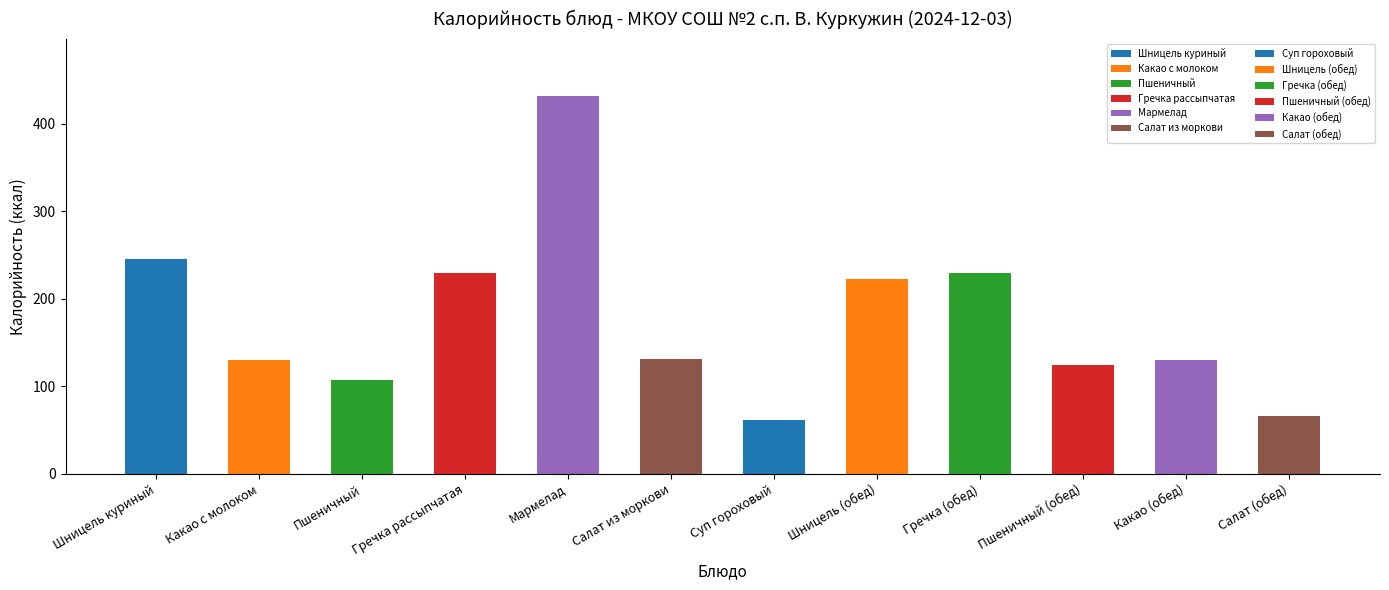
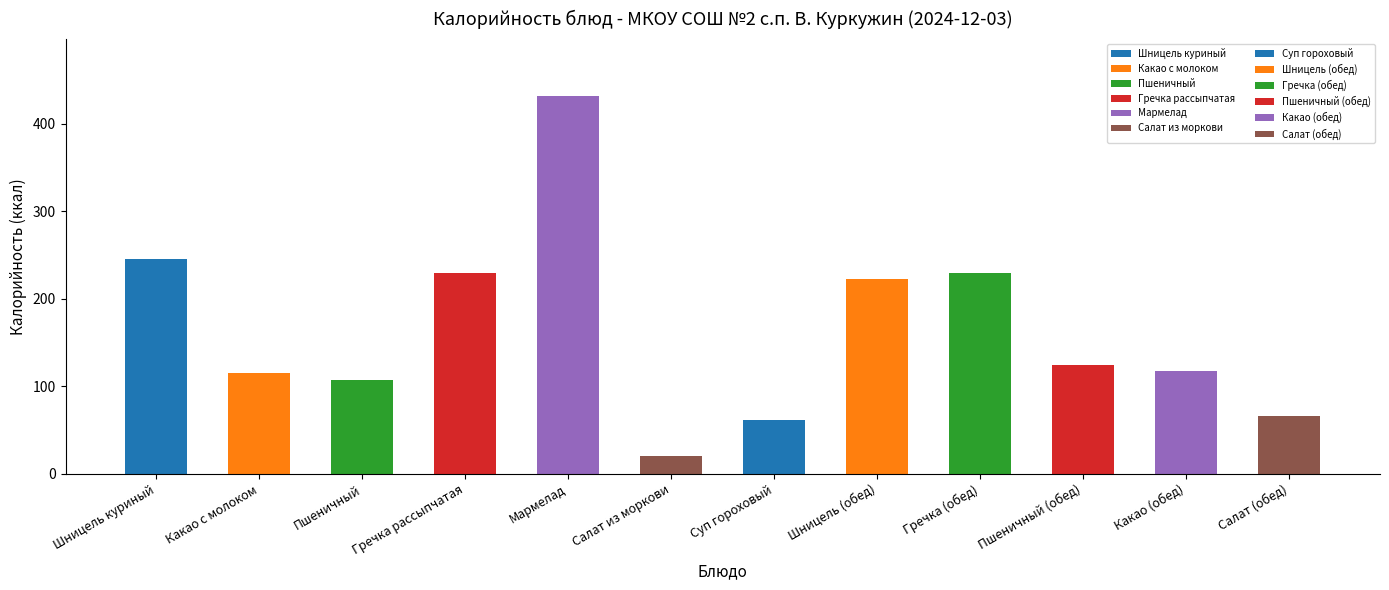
  {
    "Шницель куриный": 250,
-   "Какао с молоком": 130,
+   "Какао с молоком": 120,
    "Пшеничный": 110,
    "Гречка рассыпчатая": 230,
    "Мармелад": 430,
-   "Салат из моркови": 130,
+   "Салат из моркови": 20,
    "Суп гороховый": 60,
    "Шницель (обед)": 220,
    "Гречка (обед)": 230,
    "Пшеничный (обед)": 130,
-   "Какао (обед)": 130,
+   "Какао (обед)": 120,
    "Салат (обед)": 70
  }
